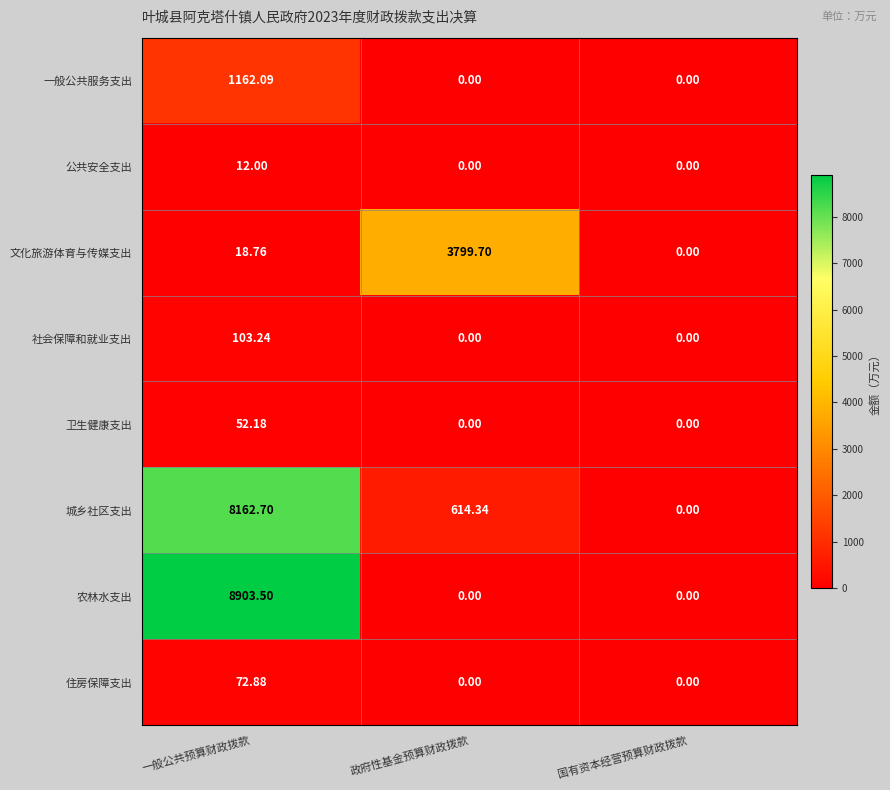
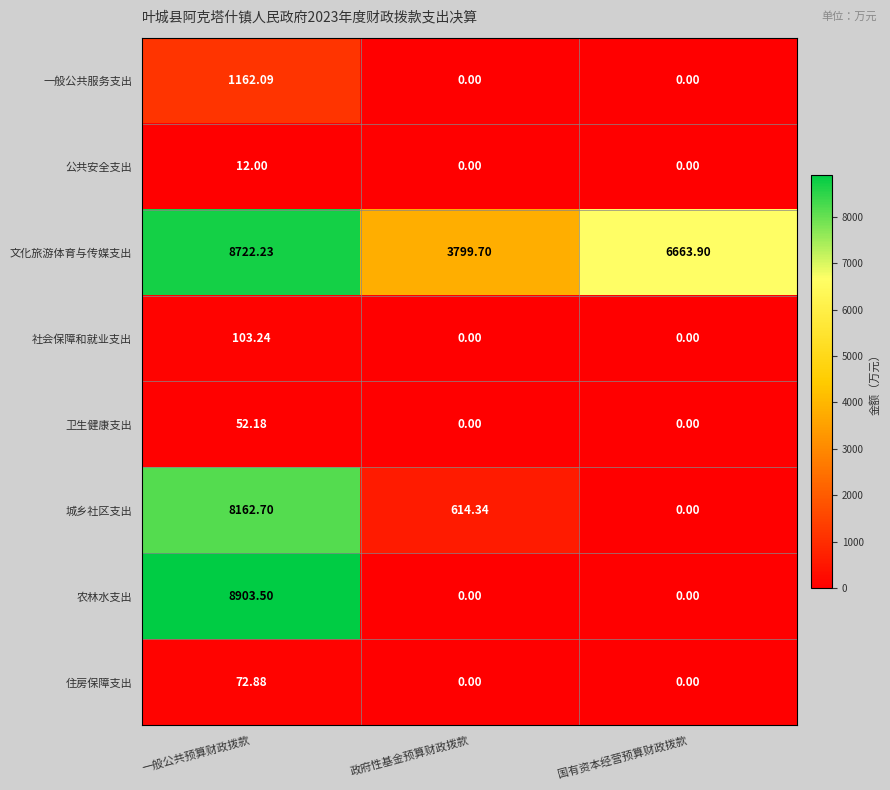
  {
    "一般公共服务支出": {
      "一般公共预算财政拨款": 1162.09,
      "政府性基金预算财政拨款": 0.00,
      "国有资本经营预算财政拨款": 0.00
    },
    "公共安全支出": {
      "一般公共预算财政拨款": 12.00,
      "政府性基金预算财政拨款": 0.00,
      "国有资本经营预算财政拨款": 0.00
    },
    "文化旅游体育与传媒支出": {
-     "一般公共预算财政拨款": 18.76,
+     "一般公共预算财政拨款": 8722.23,
      "政府性基金预算财政拨款": 3799.70,
-     "国有资本经营预算财政拨款": 0.00
+     "国有资本经营预算财政拨款": 6663.90
    },
    "社会保障和就业支出": {
      "一般公共预算财政拨款": 103.24,
      "政府性基金预算财政拨款": 0.00,
      "国有资本经营预算财政拨款": 0.00
    },
    "卫生健康支出": {
      "一般公共预算财政拨款": 52.18,
      "政府性基金预算财政拨款": 0.00,
      "国有资本经营预算财政拨款": 0.00
    },
    "城乡社区支出": {
      "一般公共预算财政拨款": 8162.70,
      "政府性基金预算财政拨款": 614.34,
      "国有资本经营预算财政拨款": 0.00
    },
    "农林水支出": {
      "一般公共预算财政拨款": 8903.50,
      "政府性基金预算财政拨款": 0.00,
      "国有资本经营预算财政拨款": 0.00
    },
    "住房保障支出": {
      "一般公共预算财政拨款": 72.88,
      "政府性基金预算财政拨款": 0.00,
      "国有资本经营预算财政拨款": 0.00
    }
  }
